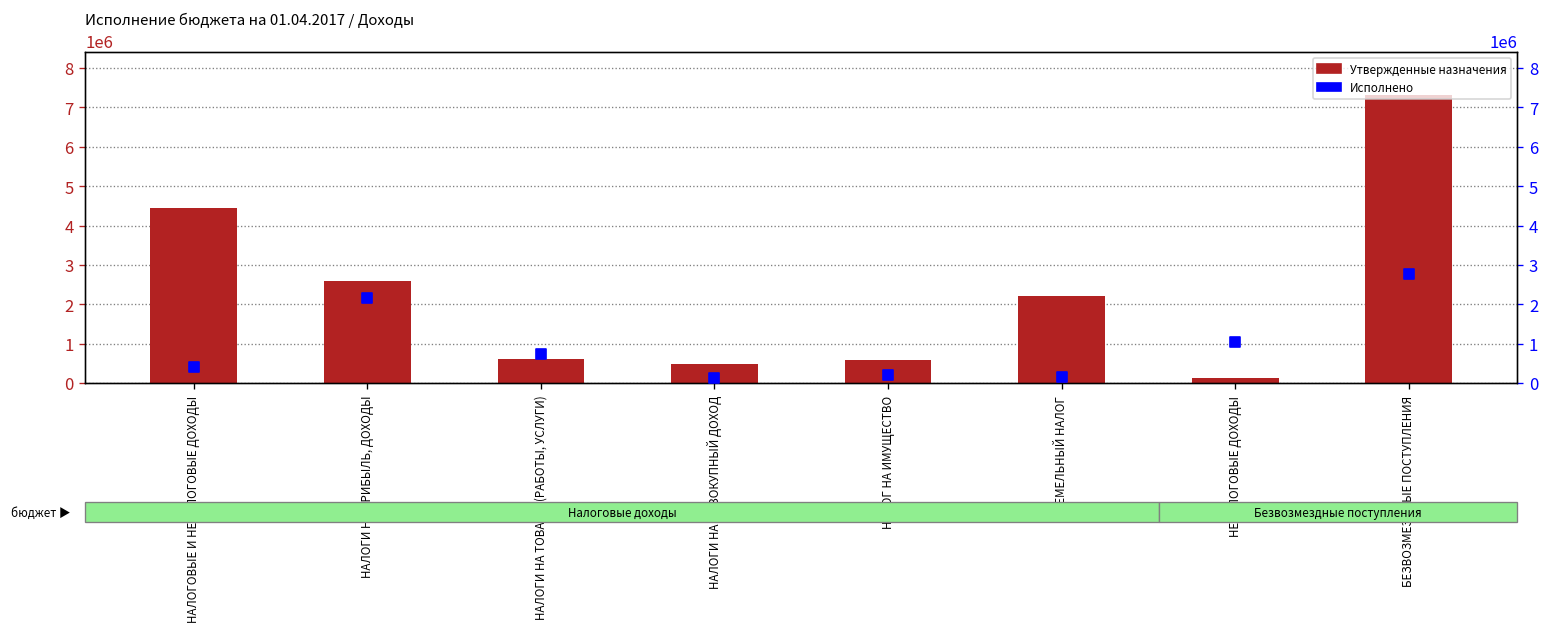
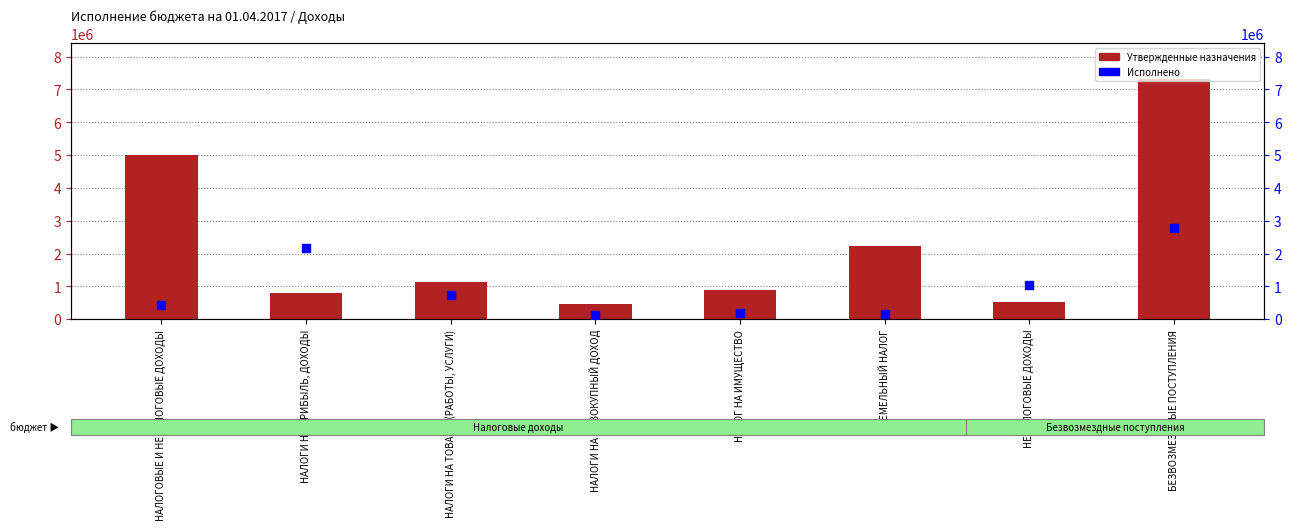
  {
    "Утвержденные назначения": {
-     "НАЛОГОВЫЕ И НЕНАЛОГОВЫЕ ДОХОДЫ": 4400000,
-     "НАЛОГИ НА ПРИБЫЛЬ, ДОХОДЫ": 2600000,
-     "НАЛОГИ НА ТОВАРЫ (РАБОТЫ, УСЛУГИ)": 600000,
+     "НАЛОГОВЫЕ И НЕНАЛОГОВЫЕ ДОХОДЫ": 5000000,
+     "НАЛОГИ НА ПРИБЫЛЬ, ДОХОДЫ": 800000,
+     "НАЛОГИ НА ТОВАРЫ (РАБОТЫ, УСЛУГИ)": 1100000,
      "НАЛОГИ НА СОВОКУПНЫЙ ДОХОД": 500000,
-     "НАЛОГ НА ИМУЩЕСТВО": 600000,
+     "НАЛОГ НА ИМУЩЕСТВО": 900000,
      "ЗЕМЕЛЬНЫЙ НАЛОГ": 2200000,
-     "НЕНАЛОГОВЫЕ ДОХОДЫ": 100000
+     "НЕНАЛОГОВЫЕ ДОХОДЫ": 500000
    }
  }
